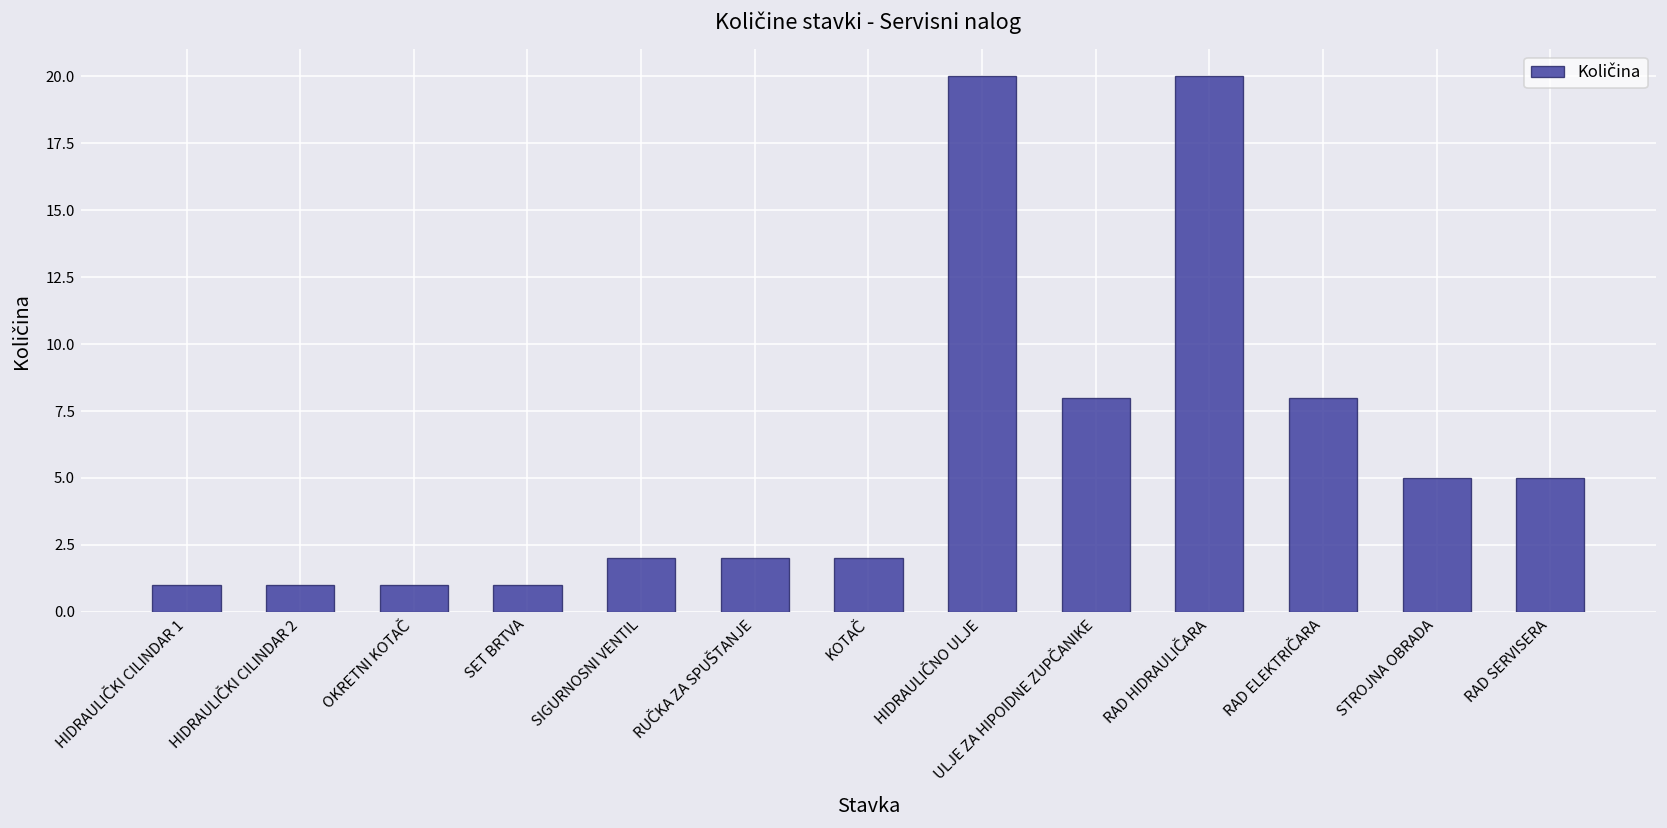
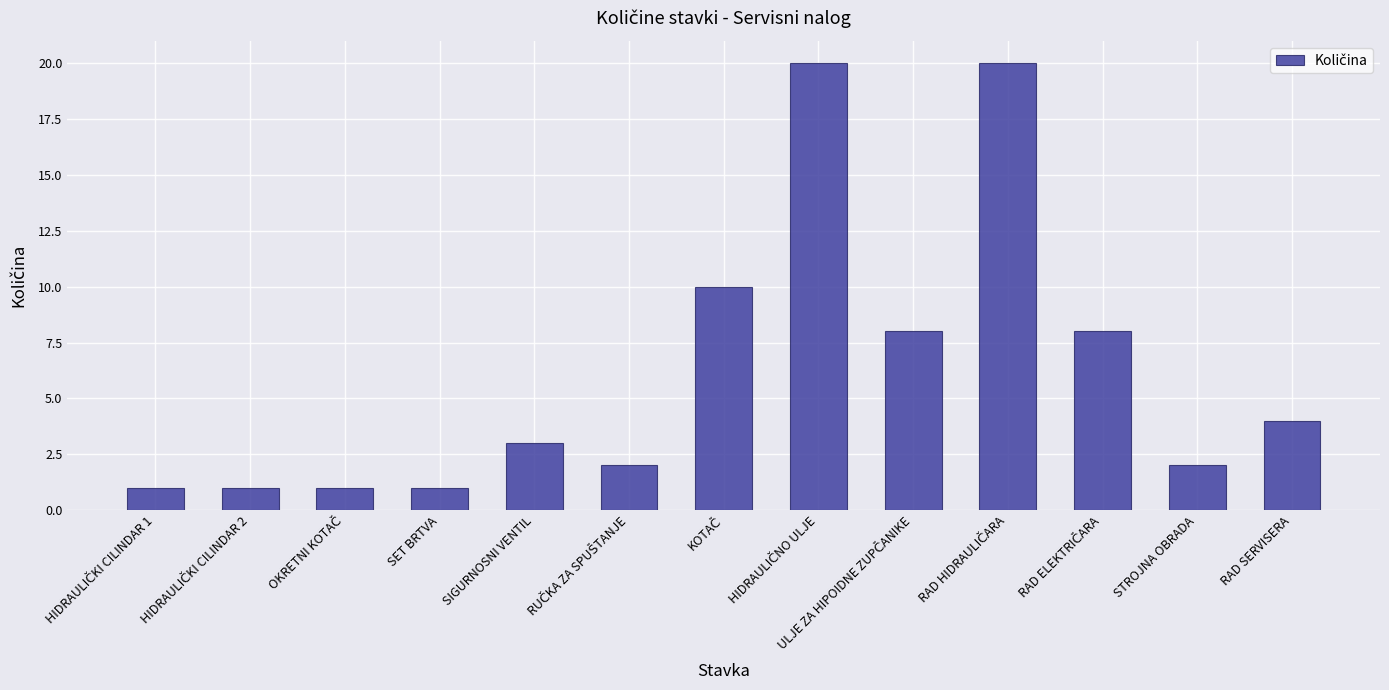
  {
    "HIDRAULIČKI CILINDAR 1": 1,
    "HIDRAULIČKI CILINDAR 2": 1,
    "OKRETNI KOTAČ": 1,
    "SET BRTVA": 1,
-   "SIGURNOSNI VENTIL": 2,
+   "SIGURNOSNI VENTIL": 3,
    "RUČKA ZA SPUŠTANJE": 2,
-   "KOTAČ": 2,
+   "KOTAČ": 10,
    "HIDRAULIČNO ULJE": 20,
    "ULJE ZA HIPOIDNE ZUPČANIKE": 8,
    "RAD HIDRAULIČARA": 20,
    "RAD ELEKTRIČARA": 8,
-   "STROJNA OBRADA": 5,
-   "RAD SERVISERA": 5
+   "STROJNA OBRADA": 2,
+   "RAD SERVISERA": 4
  }
